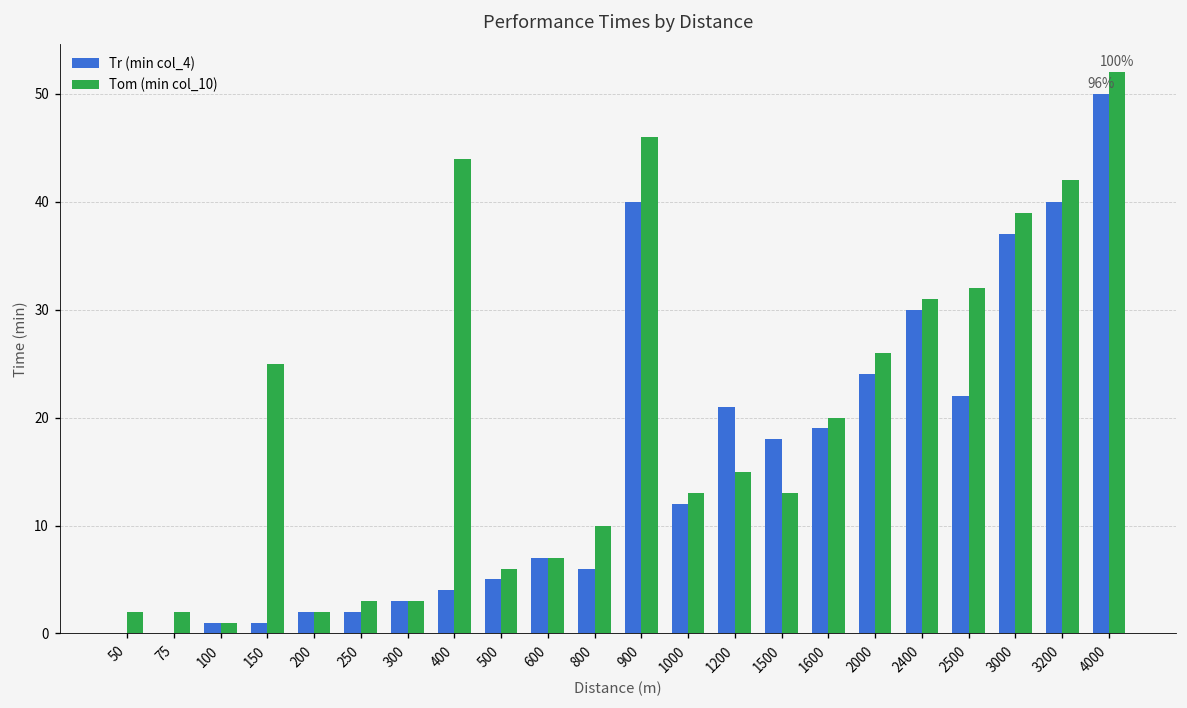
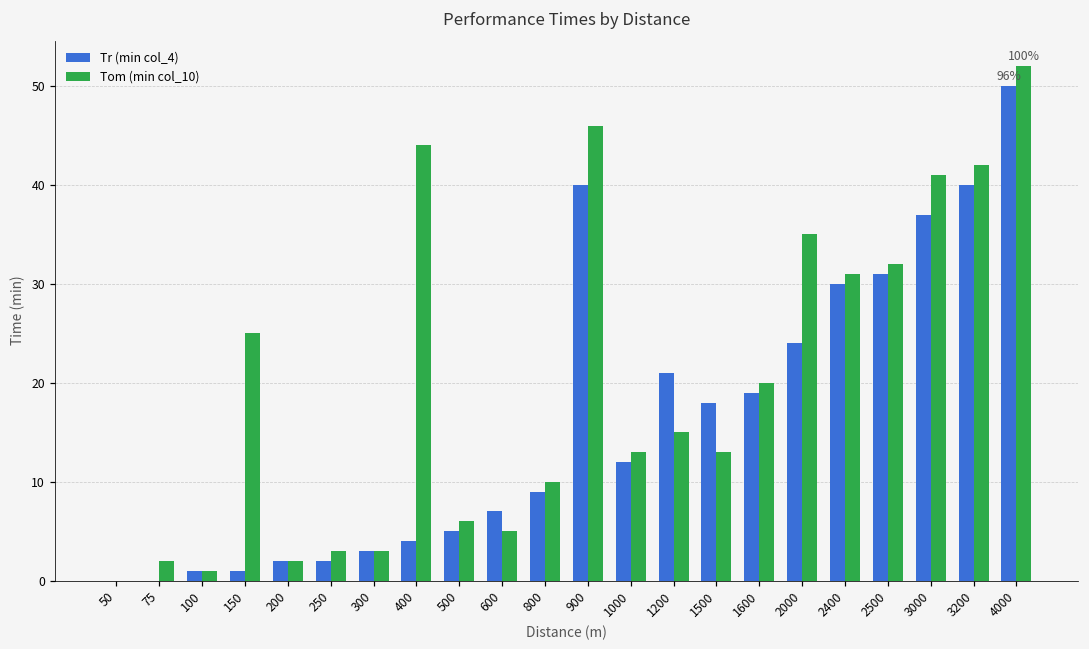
  {
    "Tr (min col_4)": {
      "50": 0,
      "75": 0,
      "100": 1,
      "150": 1,
      "200": 2,
      "250": 2,
      "300": 3,
      "400": 4,
      "500": 5,
      "600": 7,
-     "800": 6,
+     "800": 9,
      "900": 40,
      "1000": 12,
      "1200": 21,
      "1500": 18,
      "1600": 19,
      "2000": 24,
      "2400": 30,
-     "2500": 22,
+     "2500": 31,
      "3000": 37,
      "3200": 40
    },
    "Tom (min col_10)": {
-     "50": 2,
+     "50": 0,
      "75": 2,
      "100": 1,
      "150": 25,
      "200": 2,
      "250": 3,
      "300": 3,
      "400": 44,
      "500": 6,
-     "600": 7,
+     "600": 5,
      "800": 10,
      "900": 46,
      "1000": 13,
      "1200": 15,
      "1500": 13,
      "1600": 20,
-     "2000": 26,
+     "2000": 35,
      "2400": 31,
      "2500": 32,
-     "3000": 39,
+     "3000": 41,
      "3200": 42
    }
  }
